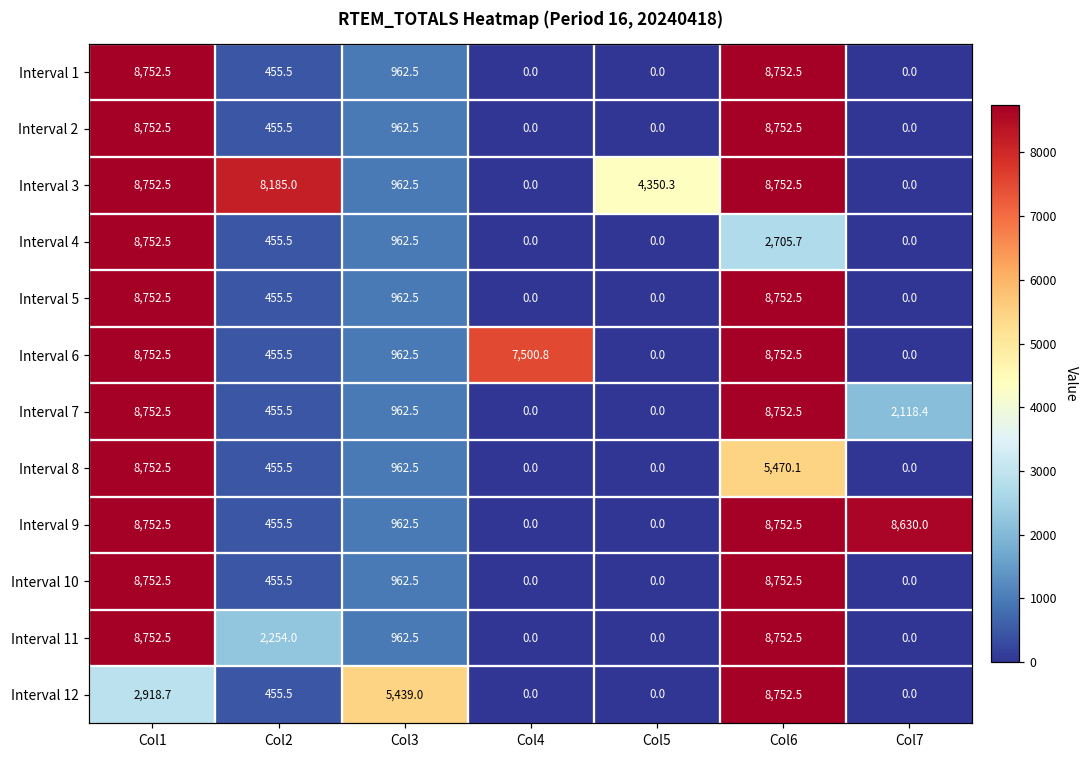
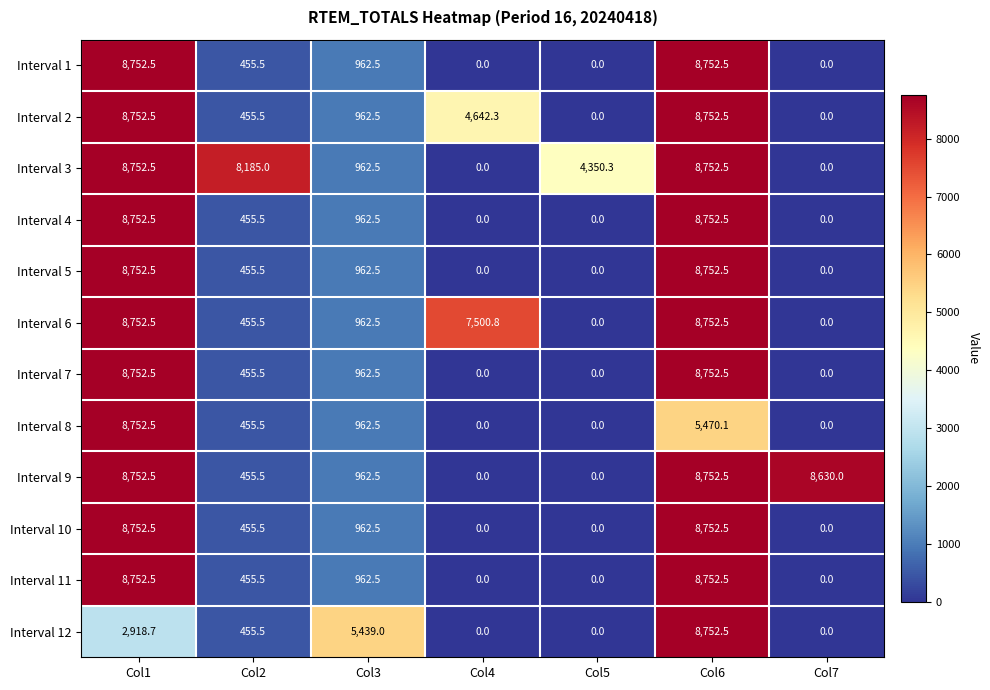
  {
    "Interval 1": {
      "Col1": "8,752.5",
      "Col2": "455.5",
      "Col3": "962.5",
      "Col4": "0.0",
      "Col5": "0.0",
      "Col6": "8,752.5",
      "Col7": "0.0"
    },
    "Interval 2": {
      "Col1": "8,752.5",
      "Col2": "455.5",
      "Col3": "962.5",
-     "Col4": "0.0",
+     "Col4": "4,642.3",
      "Col5": "0.0",
      "Col6": "8,752.5",
      "Col7": "0.0"
    },
    "Interval 3": {
      "Col1": "8,752.5",
      "Col2": "8,185.0",
      "Col3": "962.5",
      "Col4": "0.0",
      "Col5": "4,350.3",
      "Col6": "8,752.5",
      "Col7": "0.0"
    },
    "Interval 4": {
      "Col1": "8,752.5",
      "Col2": "455.5",
      "Col3": "962.5",
      "Col4": "0.0",
      "Col5": "0.0",
-     "Col6": "2,705.7",
+     "Col6": "8,752.5",
      "Col7": "0.0"
    },
    "Interval 5": {
      "Col1": "8,752.5",
      "Col2": "455.5",
      "Col3": "962.5",
      "Col4": "0.0",
      "Col5": "0.0",
      "Col6": "8,752.5",
      "Col7": "0.0"
    },
    "Interval 6": {
      "Col1": "8,752.5",
      "Col2": "455.5",
      "Col3": "962.5",
      "Col4": "7,500.8",
      "Col5": "0.0",
      "Col6": "8,752.5",
      "Col7": "0.0"
    },
    "Interval 7": {
      "Col1": "8,752.5",
      "Col2": "455.5",
      "Col3": "962.5",
      "Col4": "0.0",
      "Col5": "0.0",
      "Col6": "8,752.5",
-     "Col7": "2,118.4"
+     "Col7": "0.0"
    },
    "Interval 8": {
      "Col1": "8,752.5",
      "Col2": "455.5",
      "Col3": "962.5",
      "Col4": "0.0",
      "Col5": "0.0",
      "Col6": "5,470.1",
      "Col7": "0.0"
    },
    "Interval 9": {
      "Col1": "8,752.5",
      "Col2": "455.5",
      "Col3": "962.5",
      "Col4": "0.0",
      "Col5": "0.0",
      "Col6": "8,752.5",
      "Col7": "8,630.0"
    },
    "Interval 10": {
      "Col1": "8,752.5",
      "Col2": "455.5",
      "Col3": "962.5",
      "Col4": "0.0",
      "Col5": "0.0",
      "Col6": "8,752.5",
      "Col7": "0.0"
    },
    "Interval 11": {
      "Col1": "8,752.5",
-     "Col2": "2,254.0",
+     "Col2": "455.5",
      "Col3": "962.5",
      "Col4": "0.0",
      "Col5": "0.0",
      "Col6": "8,752.5",
      "Col7": "0.0"
    },
    "Interval 12": {
      "Col1": "2,918.7",
      "Col2": "455.5",
      "Col3": "5,439.0",
      "Col4": "0.0",
      "Col5": "0.0",
      "Col6": "8,752.5",
      "Col7": "0.0"
    }
  }
